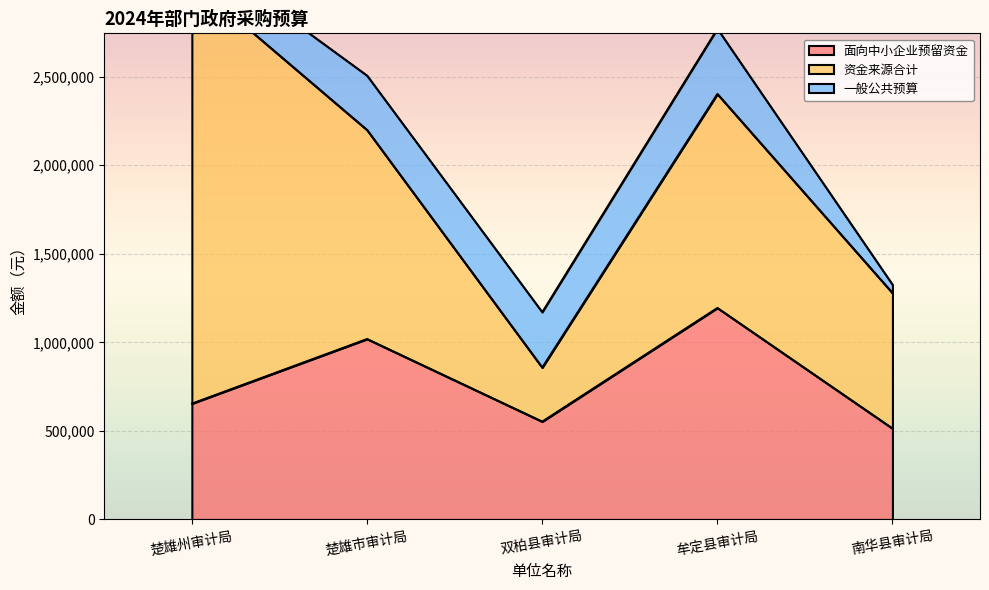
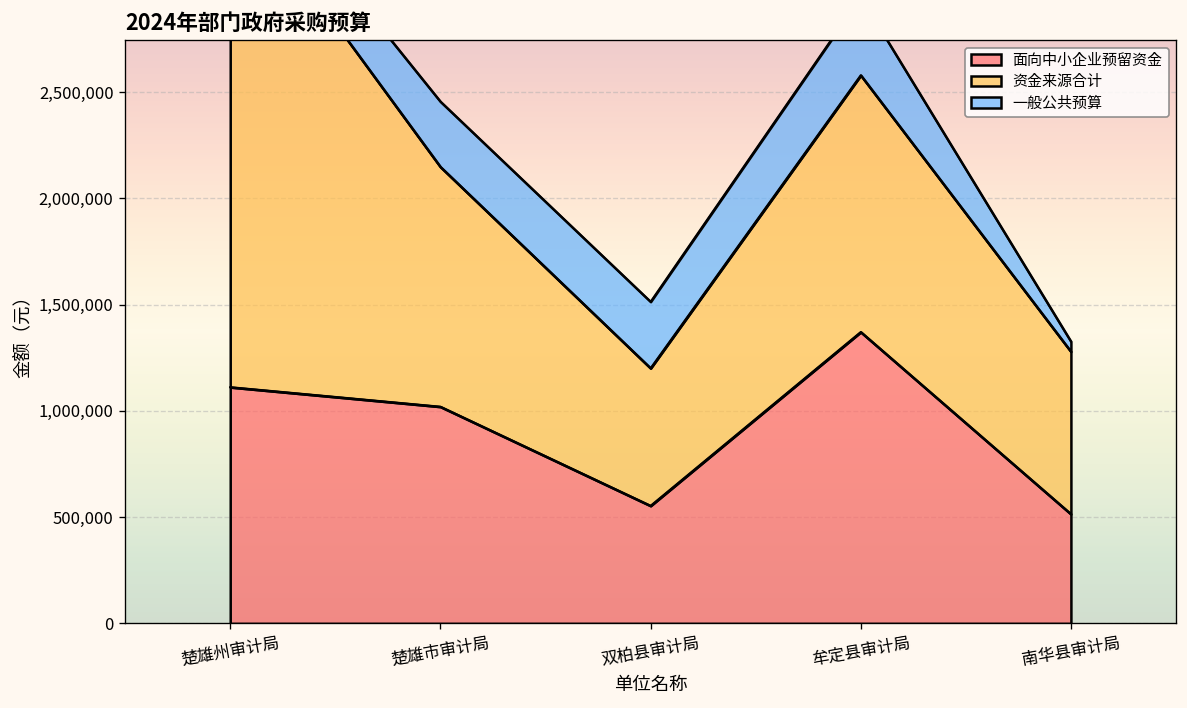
  {
    "面向中小企业预留资金": {
-     "楚雄州审计局": "660,000",
+     "楚雄州审计局": "1,110,000",
      "楚雄市审计局": "1,020,000",
      "双柏县审计局": "550,000",
-     "牟定县审计局": "1,200,000",
+     "牟定县审计局": "1,370,000",
      "南华县审计局": "510,000"
    },
    "资金来源合计": {
-     "楚雄市审计局": "1,180,000",
-     "双柏县审计局": "300,000",
+     "楚雄市审计局": "1,130,000",
+     "双柏县审计局": "650,000",
      "牟定县审计局": "1,210,000",
      "南华县审计局": "760,000"
    },
    "一般公共预算": {
      "楚雄市审计局": "310,000",
      "双柏县审计局": "310,000",
      "南华县审计局": "50,000"
    }
  }
